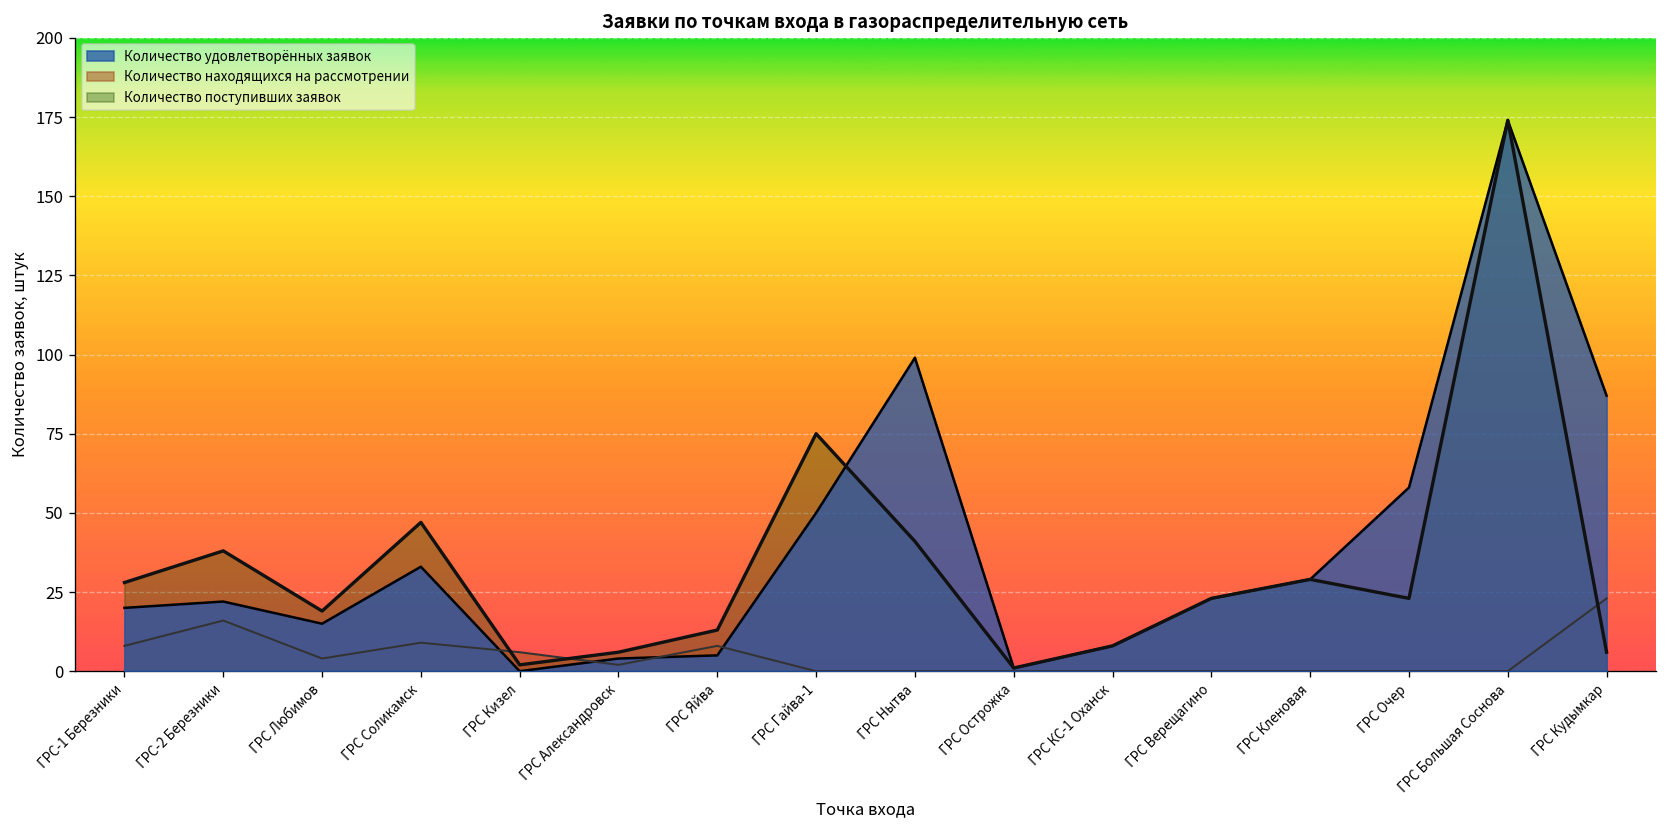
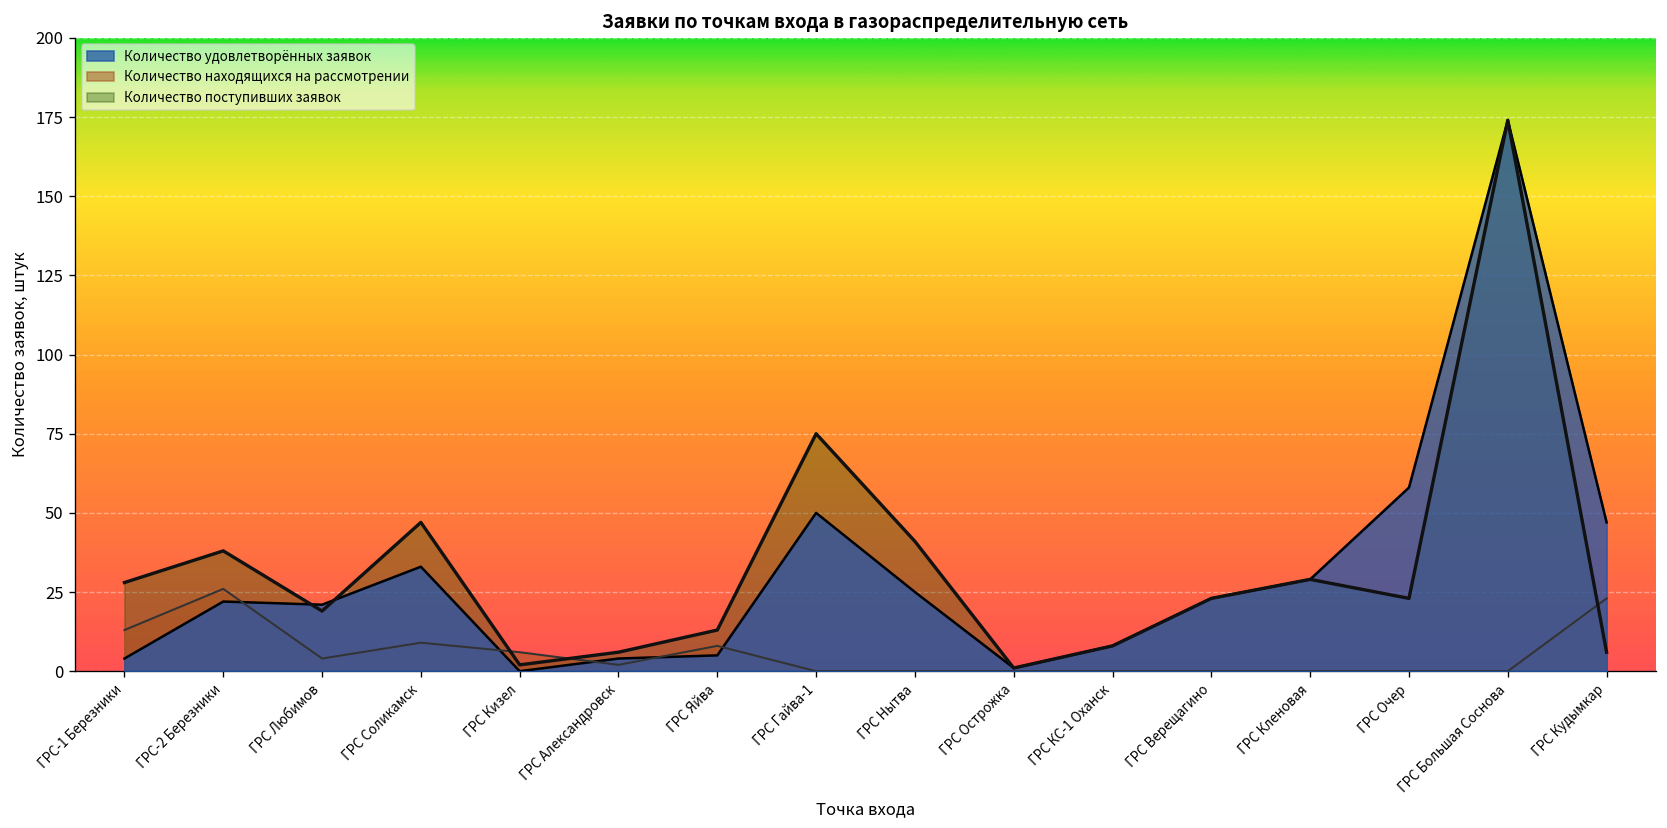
  {
    "Количество удовлетворённых заявок": {
-     "ГРС-1 Березники": 20,
+     "ГРС-1 Березники": 4,
      "ГРС-2 Березники": 22,
-     "ГРС Любимов": 15,
+     "ГРС Любимов": 21,
      "ГРС Соликамск": 33,
      "ГРС Кизел": 0,
      "ГРС Александровск": 4,
      "ГРС Яйва": 5,
      "ГРС Гайва-1": 50,
-     "ГРС Нытва": 99,
+     "ГРС Нытва": 25,
      "ГРС Очер": 58,
-     "ГРС Кудымкар": 87
+     "ГРС Кудымкар": 47
    },
    "Количество находящихся на рассмотрении": {
-     "ГРС-1 Березники": 8,
-     "ГРС-2 Березники": 16,
+     "ГРС-1 Березники": 13,
+     "ГРС-2 Березники": 26,
      "ГРС Любимов": 4,
      "ГРС Соликамск": 9,
      "ГРС Кизел": 6,
      "ГРС Александровск": 2,
      "ГРС Яйва": 8,
      "ГРС Гайва-1": 0,
      "ГРС Нытва": 0,
      "ГРС Острожка": 0,
      "ГРС КС-1 Оханск": 0,
      "ГРС Верещагино": 0,
      "ГРС Кленовая": 0,
      "ГРС Очер": 0,
      "ГРС Большая Соснова": 0,
      "ГРС Кудымкар": 23
    },
    "Количество поступивших заявок": {
      "ГРС-1 Березники": 28,
      "ГРС-2 Березники": 38,
      "ГРС Любимов": 19,
      "ГРС Соликамск": 47,
      "ГРС Кизел": 2,
      "ГРС Александровск": 6,
      "ГРС Яйва": 13,
      "ГРС Гайва-1": 75,
      "ГРС Нытва": 41,
      "ГРС Очер": 23,
      "ГРС Кудымкар": 6
    }
  }
